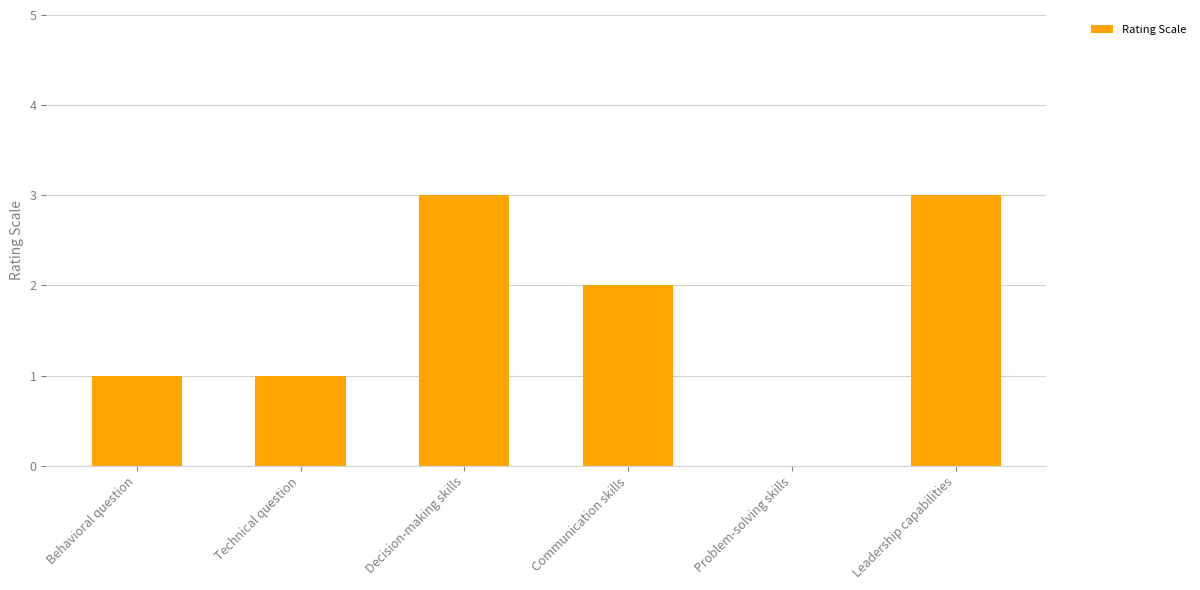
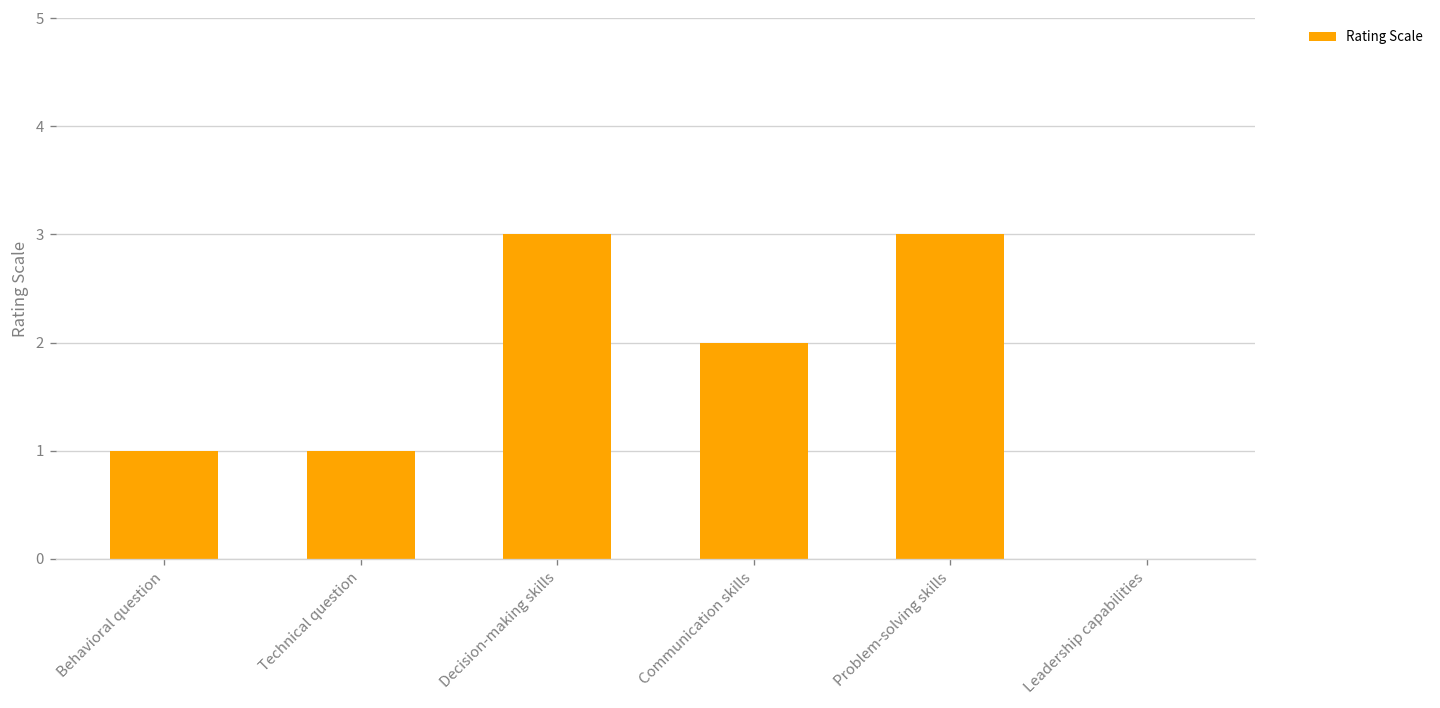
  {
    "Behavioral question": 1,
    "Technical question": 1,
    "Decision-making skills": 3,
    "Communication skills": 2,
-   "Problem-solving skills": 0,
-   "Leadership capabilities": 3
+   "Problem-solving skills": 3,
+   "Leadership capabilities": 0
  }
